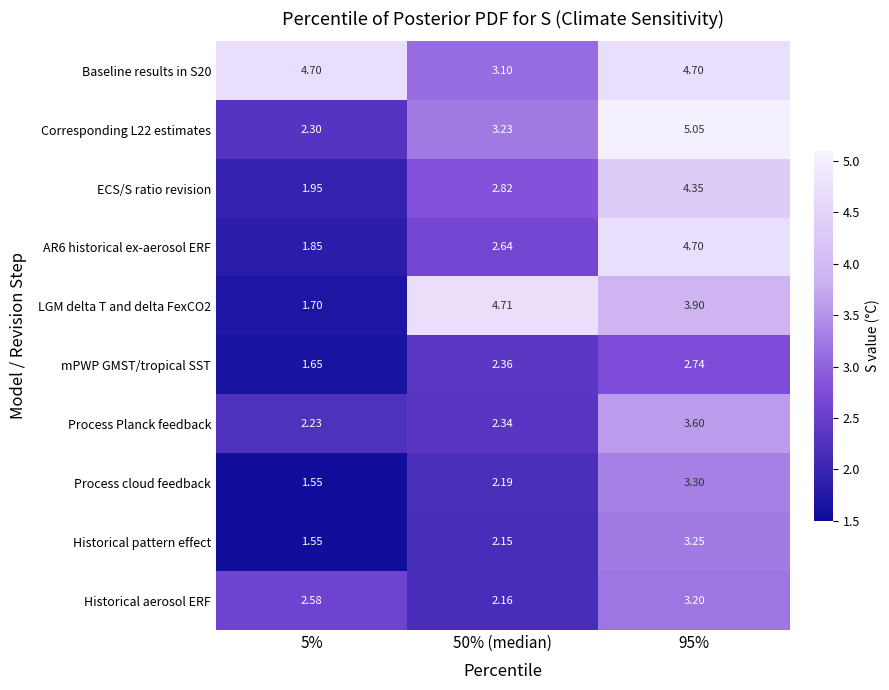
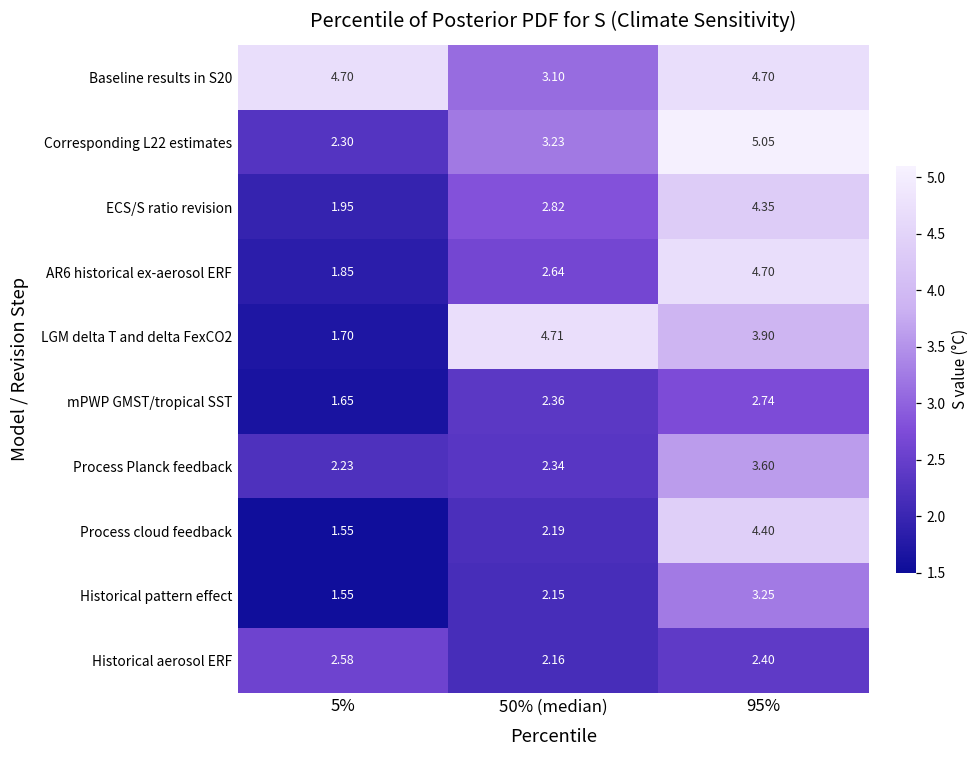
  {
    "Baseline results in S20": {
      "5%": 4.70,
      "50% (median)": 3.10,
      "95%": 4.70
    },
    "Corresponding L22 estimates": {
      "5%": 2.30,
      "50% (median)": 3.23,
      "95%": 5.05
    },
    "ECS/S ratio revision": {
      "5%": 1.95,
      "50% (median)": 2.82,
      "95%": 4.35
    },
    "AR6 historical ex-aerosol ERF": {
      "5%": 1.85,
      "50% (median)": 2.64,
      "95%": 4.70
    },
    "LGM delta T and delta FexCO2": {
      "5%": 1.70,
      "50% (median)": 4.71,
      "95%": 3.90
    },
    "mPWP GMST/tropical SST": {
      "5%": 1.65,
      "50% (median)": 2.36,
      "95%": 2.74
    },
    "Process Planck feedback": {
      "5%": 2.23,
      "50% (median)": 2.34,
      "95%": 3.60
    },
    "Process cloud feedback": {
      "5%": 1.55,
      "50% (median)": 2.19,
-     "95%": 3.30
+     "95%": 4.40
    },
    "Historical pattern effect": {
      "5%": 1.55,
      "50% (median)": 2.15,
      "95%": 3.25
    },
    "Historical aerosol ERF": {
      "5%": 2.58,
      "50% (median)": 2.16,
-     "95%": 3.20
+     "95%": 2.40
    }
  }
